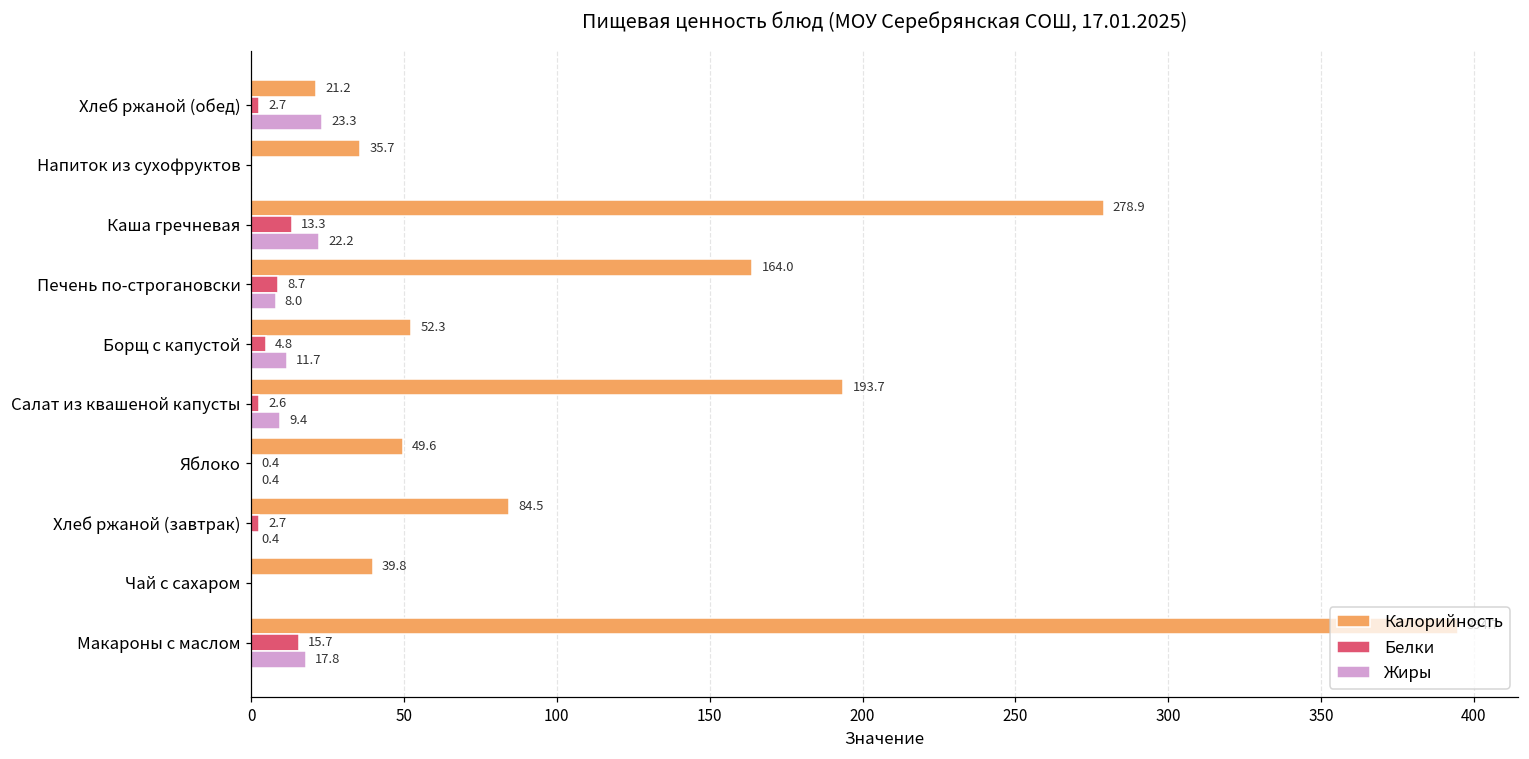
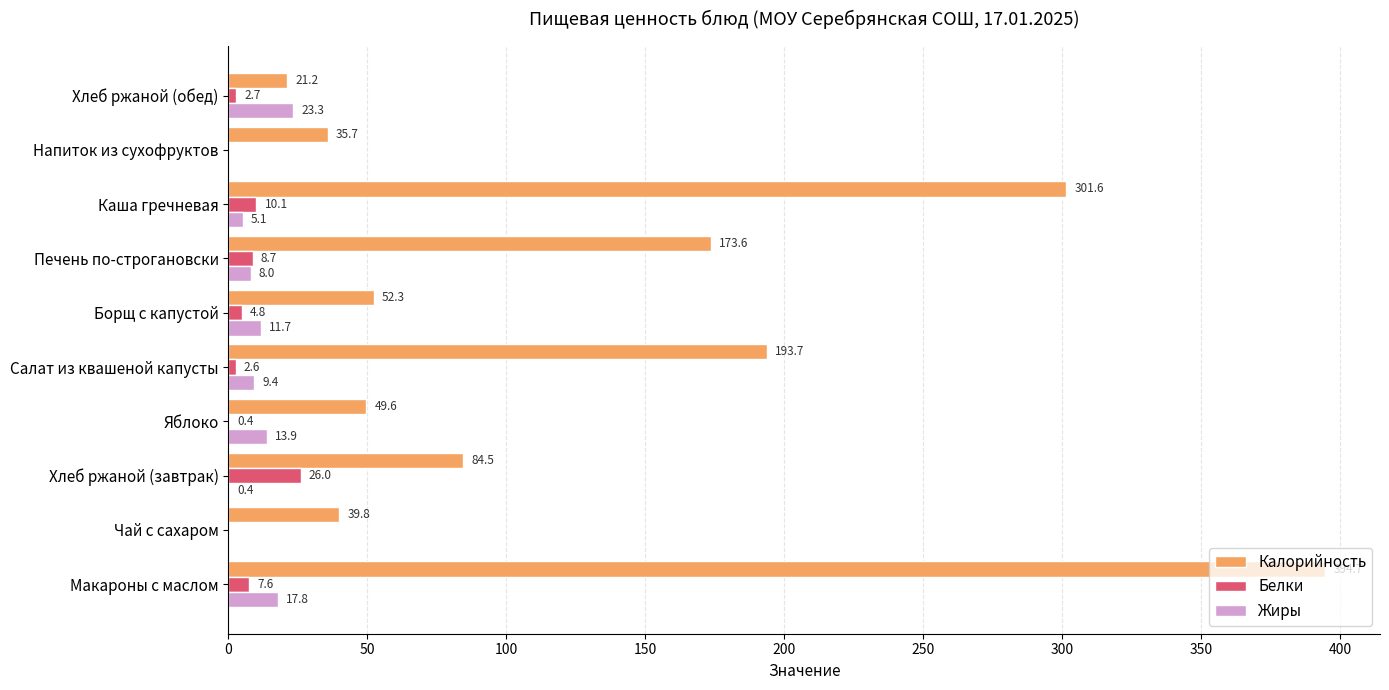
  {
    "Калорийность": {
      "Хлеб ржаной (обед)": 21.2,
      "Напиток из сухофруктов": 35.7,
-     "Каша гречневая": 278.9,
-     "Печень по-строгановски": 164.0,
+     "Каша гречневая": 301.6,
+     "Печень по-строгановски": 173.6,
      "Борщ с капустой": 52.3,
      "Салат из квашеной капусты": 193.7,
      "Яблоко": 49.6,
      "Хлеб ржаной (завтрак)": 84.5,
      "Чай с сахаром": 39.8
    },
    "Белки": {
      "Хлеб ржаной (обед)": 2.7,
-     "Каша гречневая": 13.3,
+     "Каша гречневая": 10.1,
      "Печень по-строгановски": 8.7,
      "Борщ с капустой": 4.8,
      "Салат из квашеной капусты": 2.6,
      "Яблоко": 0.4,
-     "Хлеб ржаной (завтрак)": 2.7,
-     "Макароны с маслом": 15.7
+     "Хлеб ржаной (завтрак)": 26.0,
+     "Макароны с маслом": 7.6
    },
    "Жиры": {
      "Хлеб ржаной (обед)": 23.3,
-     "Каша гречневая": 22.2,
+     "Каша гречневая": 5.1,
      "Печень по-строгановски": 8.0,
      "Борщ с капустой": 11.7,
      "Салат из квашеной капусты": 9.4,
-     "Яблоко": 0.4,
+     "Яблоко": 13.9,
      "Хлеб ржаной (завтрак)": 0.4,
      "Макароны с маслом": 17.8
    }
  }
